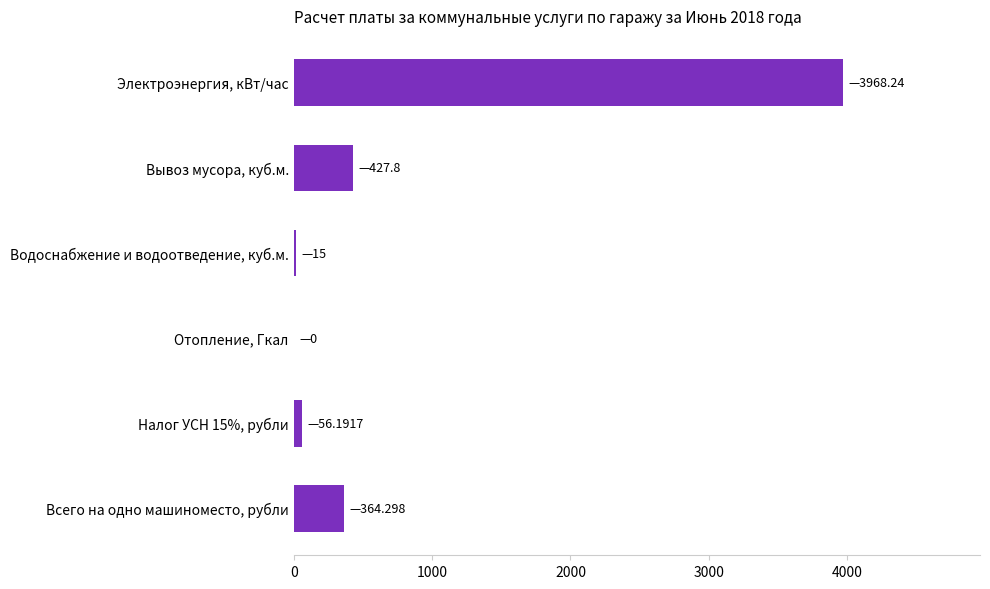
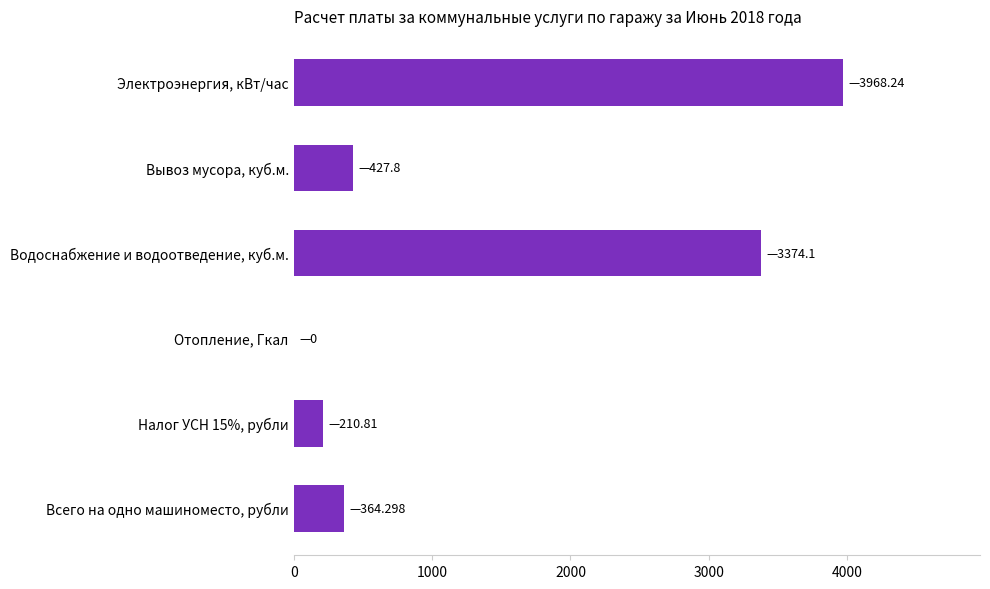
  {
    "Электроэнергия, кВт/час": 3968.24,
    "Вывоз мусора, куб.м.": 427.8,
-   "Водоснабжение и водоотведение, куб.м.": 15,
+   "Водоснабжение и водоотведение, куб.м.": 3374.1,
    "Отопление, Гкал": 0,
-   "Налог УСН 15%, рубли": 56.1917,
+   "Налог УСН 15%, рубли": 210.81,
    "Всего на одно машиноместо, рубли": 364.298
  }
